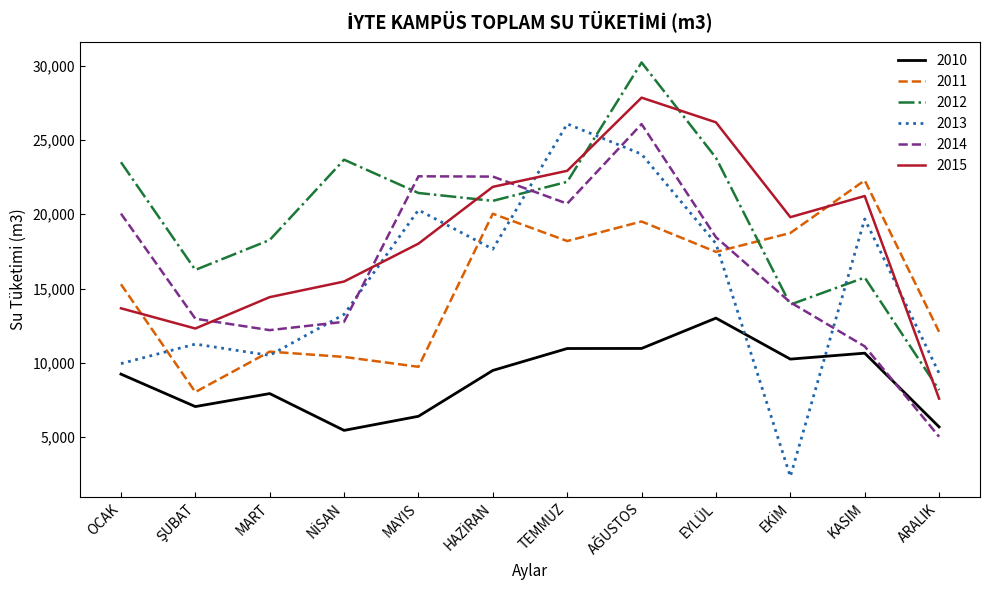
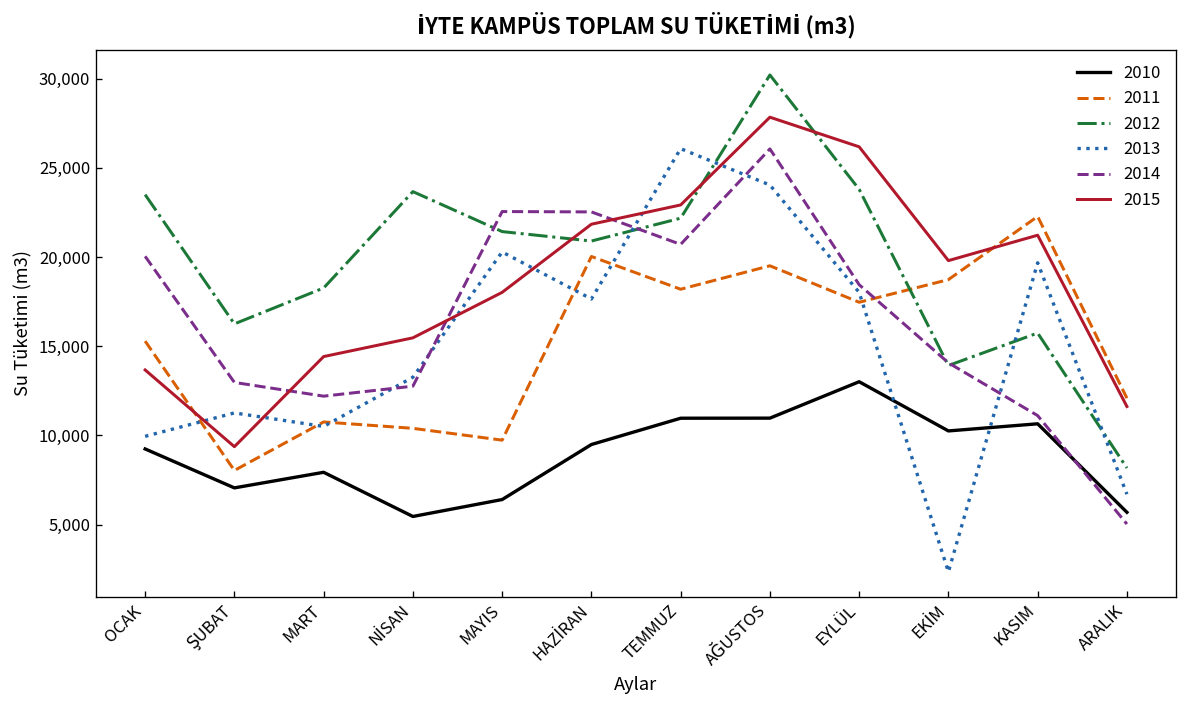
  {
    "2010": {
      "OCAK": "9,200",
      "ŞUBAT": "7,100",
      "MART": "7,900",
      "NİSAN": "5,500",
      "MAYIS": "6,400",
      "HAZİRAN": "9,500",
      "TEMMUZ": "11,000",
      "AĞUSTOS": "11,000",
      "EYLÜL": "13,000",
      "EKİM": "10,300",
      "KASIM": "10,700",
      "ARALIK": "5,700"
    },
    "2011": {
      "OCAK": "15,300",
      "ŞUBAT": "8,000",
      "MART": "10,800",
      "NİSAN": "10,400",
      "MAYIS": "9,700",
      "HAZİRAN": "20,000",
      "TEMMUZ": "18,200",
      "AĞUSTOS": "19,500",
      "EYLÜL": "17,500",
      "EKİM": "18,700",
      "KASIM": "22,300",
      "ARALIK": "12,100"
    },
    "2012": {
      "OCAK": "23,500",
      "ŞUBAT": "16,300",
      "MART": "18,300",
      "NİSAN": "23,700",
      "MAYIS": "21,400",
      "HAZİRAN": "20,900",
      "TEMMUZ": "22,200",
      "AĞUSTOS": "30,200",
      "EYLÜL": "23,800",
      "KASIM": "15,700",
      "ARALIK": "8,200"
    },
    "2013": {
      "OCAK": "9,900",
      "ŞUBAT": "11,300",
      "MART": "10,500",
      "NİSAN": "13,300",
      "MAYIS": "20,300",
      "HAZİRAN": "17,600",
      "TEMMUZ": "26,100",
      "AĞUSTOS": "24,000",
      "EYLÜL": "18,000",
      "EKİM": "2,400",
      "KASIM": "19,700",
-     "ARALIK": "9,300"
+     "ARALIK": "6,700"
    },
    "2014": {
      "OCAK": "20,000",
      "ŞUBAT": "13,000",
      "MART": "12,200",
      "NİSAN": "12,800",
      "MAYIS": "22,600",
      "HAZİRAN": "22,500",
      "TEMMUZ": "20,700",
      "AĞUSTOS": "26,100",
      "EYLÜL": "18,500",
      "KASIM": "11,100",
      "ARALIK": "5,000"
    },
    "2015": {
      "OCAK": "13,700",
-     "ŞUBAT": "12,300",
+     "ŞUBAT": "9,400",
      "MART": "14,400",
      "NİSAN": "15,500",
      "MAYIS": "18,000",
      "HAZİRAN": "21,800",
      "TEMMUZ": "22,900",
      "AĞUSTOS": "27,800",
      "EYLÜL": "26,200",
      "EKİM": "19,800",
      "KASIM": "21,200",
-     "ARALIK": "7,600"
+     "ARALIK": "11,600"
    }
  }
